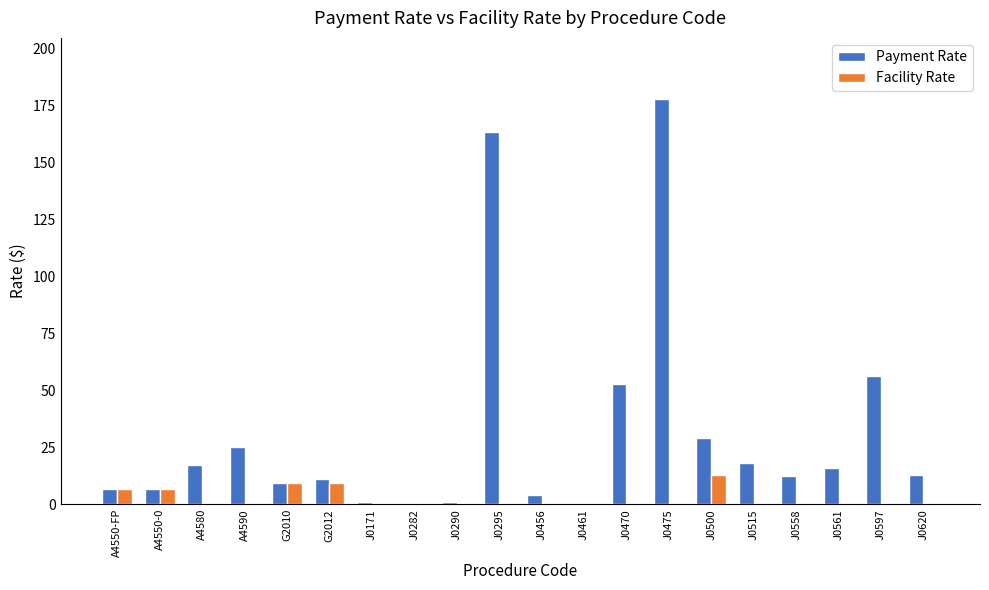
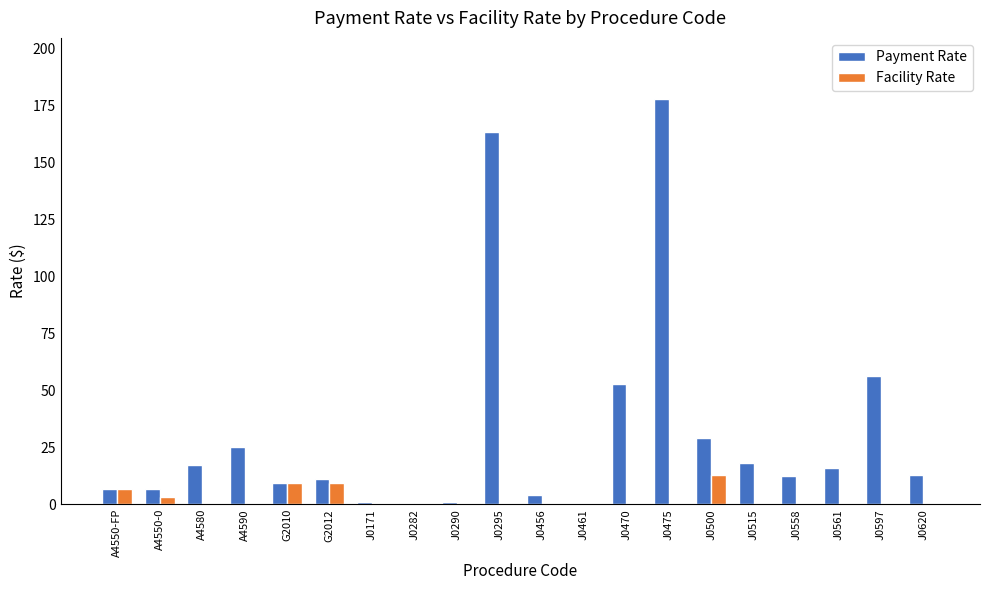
  {
    "Payment Rate": {
      "A4550-FP": 7,
      "A4550-0": 7,
      "A4580": 17,
      "A4590": 25,
      "G2010": 9,
      "G2012": 11,
      "J0295": 163,
      "J0456": 4,
      "J0470": 53,
      "J0475": 178,
      "J0500": 29,
      "J0515": 18,
      "J0558": 12,
      "J0561": 16,
      "J0597": 56,
      "J0620": 13
    },
    "Facility Rate": {
      "A4550-FP": 7,
-     "A4550-0": 7,
+     "A4550-0": 3,
      "A4580": 0,
      "A4590": 0,
      "G2010": 9,
      "G2012": 9,
      "J0171": 0,
      "J0282": 0,
      "J0290": 0,
      "J0295": 0,
      "J0456": 0,
      "J0461": 0,
      "J0470": 0,
      "J0475": 0,
      "J0500": 13,
      "J0515": 0,
      "J0558": 0,
      "J0561": 0,
      "J0597": 0,
      "J0620": 0
    }
  }
